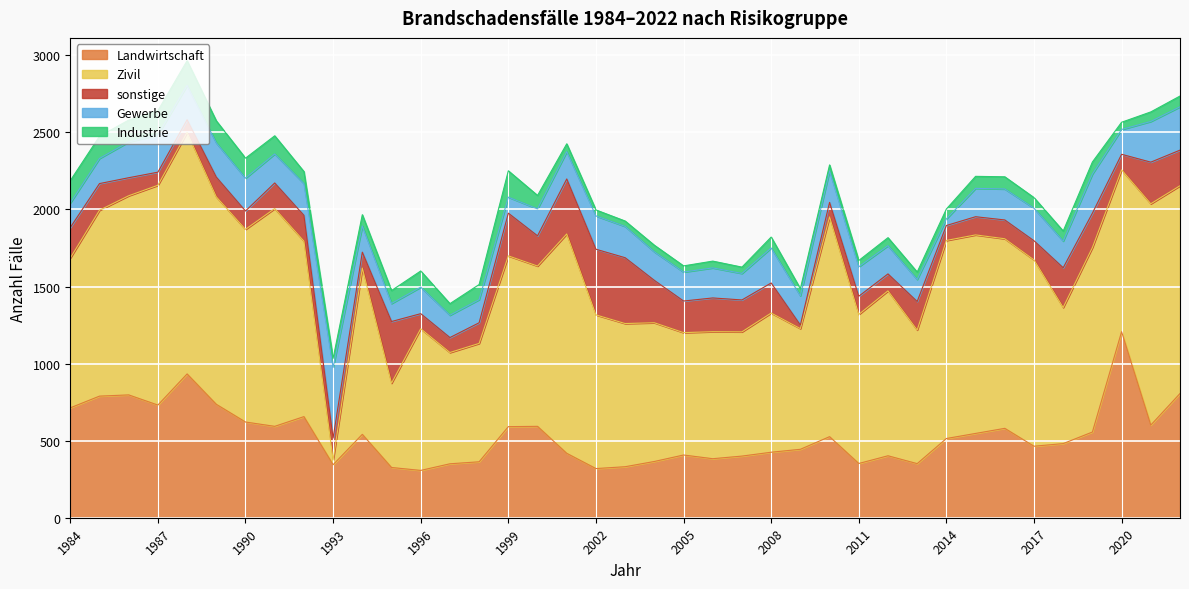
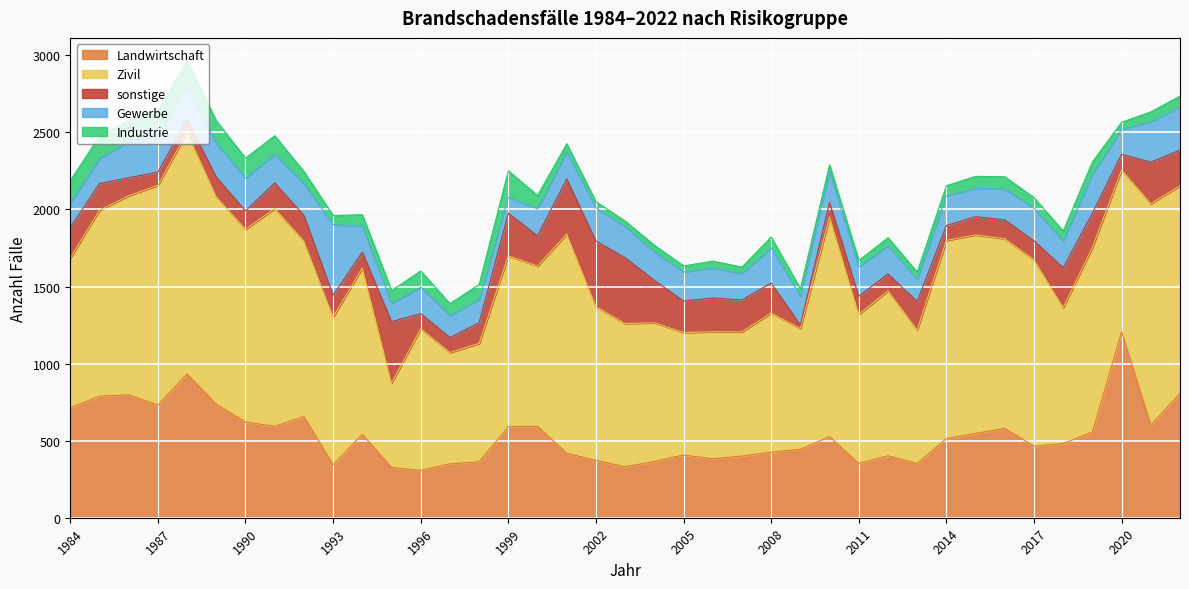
  {
    "Landwirtschaft": {
      "1984": 710,
      "1987": 730,
      "1990": 620,
      "1993": 340,
      "1996": 310,
      "1999": 590,
-     "2002": 320,
+     "2002": 370,
      "2005": 410,
      "2008": 430,
      "2011": 350,
      "2014": 510,
      "2017": 460,
      "2020": 1210
    },
    "Zivil": {
      "1984": 970,
      "1987": 1430,
      "1990": 1250,
-     "1993": 30,
+     "1993": 960,
      "1996": 920,
      "1999": 1110,
      "2002": 1000,
      "2005": 790,
      "2008": 900,
      "2011": 970,
      "2014": 1290,
      "2017": 1210,
      "2020": 1050
    },
    "sonstige": {
      "1984": 200,
      "1987": 90,
      "1990": 120,
      "1993": 140,
      "1996": 100,
      "1999": 280,
      "2002": 430,
      "2005": 210,
      "2008": 200,
      "2011": 120,
      "2014": 100,
      "2017": 120,
      "2020": 100
    },
    "Gewerbe": {
      "1984": 160,
      "1990": 210,
      "1993": 460,
      "1996": 170,
      "1999": 100,
      "2002": 220,
      "2005": 190,
      "2008": 230,
      "2011": 190,
-     "2014": 40,
+     "2014": 190,
      "2017": 210,
      "2020": 160
    },
    "Industrie": {
      "1984": 150,
      "1990": 130,
      "1993": 60,
      "1996": 110,
      "1999": 170,
      "2002": 40,
      "2005": 40,
      "2008": 70,
      "2011": 40,
      "2014": 60,
      "2017": 70,
      "2020": 50
    }
  }
